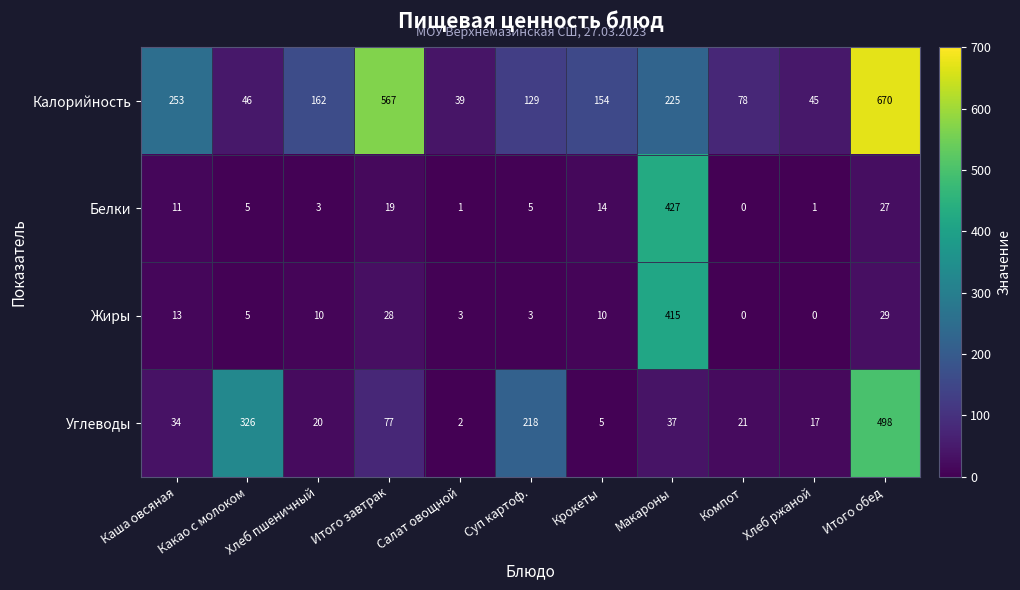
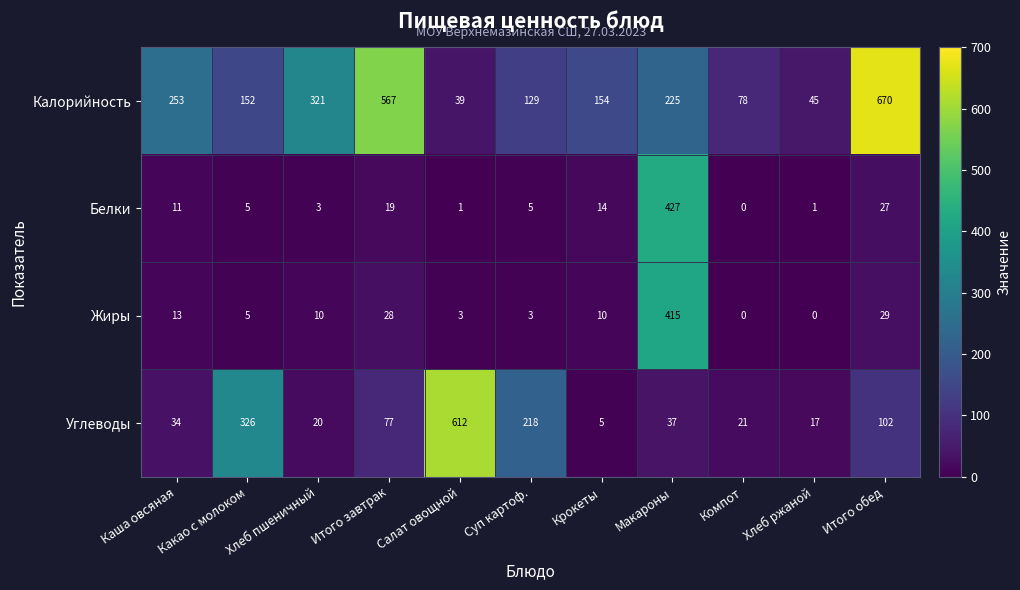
  {
    "Калорийность": {
      "Каша овсяная": 253,
-     "Какао с молоком": 46,
-     "Хлеб пшеничный": 162,
+     "Какао с молоком": 152,
+     "Хлеб пшеничный": 321,
      "Итого завтрак": 567,
      "Салат овощной": 39,
      "Суп картоф.": 129,
      "Крокеты": 154,
      "Макароны": 225,
      "Компот": 78,
      "Хлеб ржаной": 45,
      "Итого обед": 670
    },
    "Белки": {
      "Каша овсяная": 11,
      "Какао с молоком": 5,
      "Хлеб пшеничный": 3,
      "Итого завтрак": 19,
      "Салат овощной": 1,
      "Суп картоф.": 5,
      "Крокеты": 14,
      "Макароны": 427,
      "Компот": 0,
      "Хлеб ржаной": 1,
      "Итого обед": 27
    },
    "Жиры": {
      "Каша овсяная": 13,
      "Какао с молоком": 5,
      "Хлеб пшеничный": 10,
      "Итого завтрак": 28,
      "Салат овощной": 3,
      "Суп картоф.": 3,
      "Крокеты": 10,
      "Макароны": 415,
      "Компот": 0,
      "Хлеб ржаной": 0,
      "Итого обед": 29
    },
    "Углеводы": {
      "Каша овсяная": 34,
      "Какао с молоком": 326,
      "Хлеб пшеничный": 20,
      "Итого завтрак": 77,
-     "Салат овощной": 2,
+     "Салат овощной": 612,
      "Суп картоф.": 218,
      "Крокеты": 5,
      "Макароны": 37,
      "Компот": 21,
      "Хлеб ржаной": 17,
-     "Итого обед": 498
+     "Итого обед": 102
    }
  }
